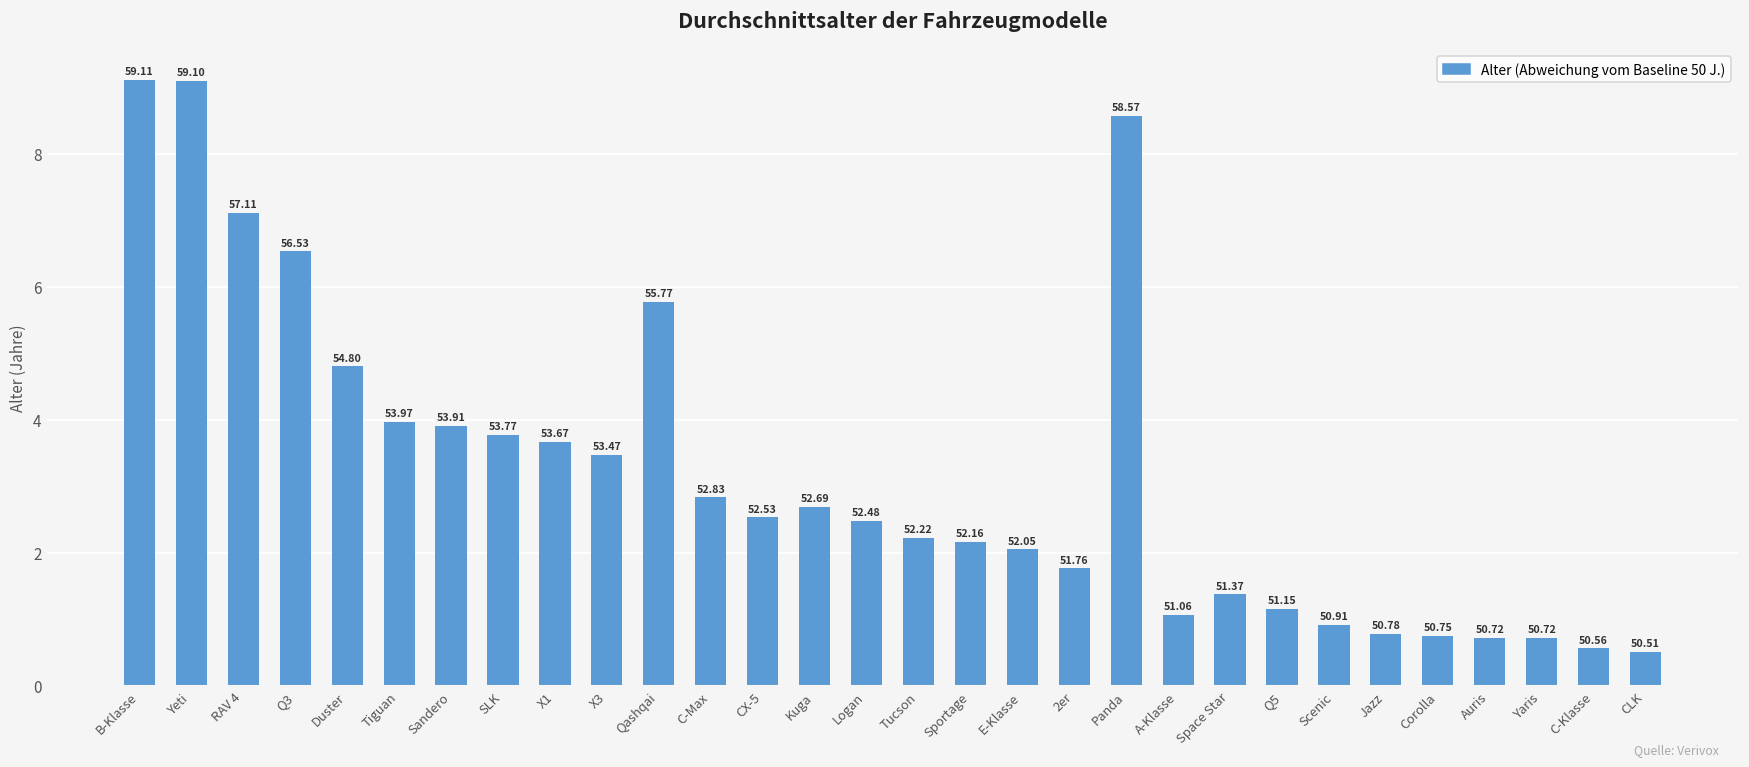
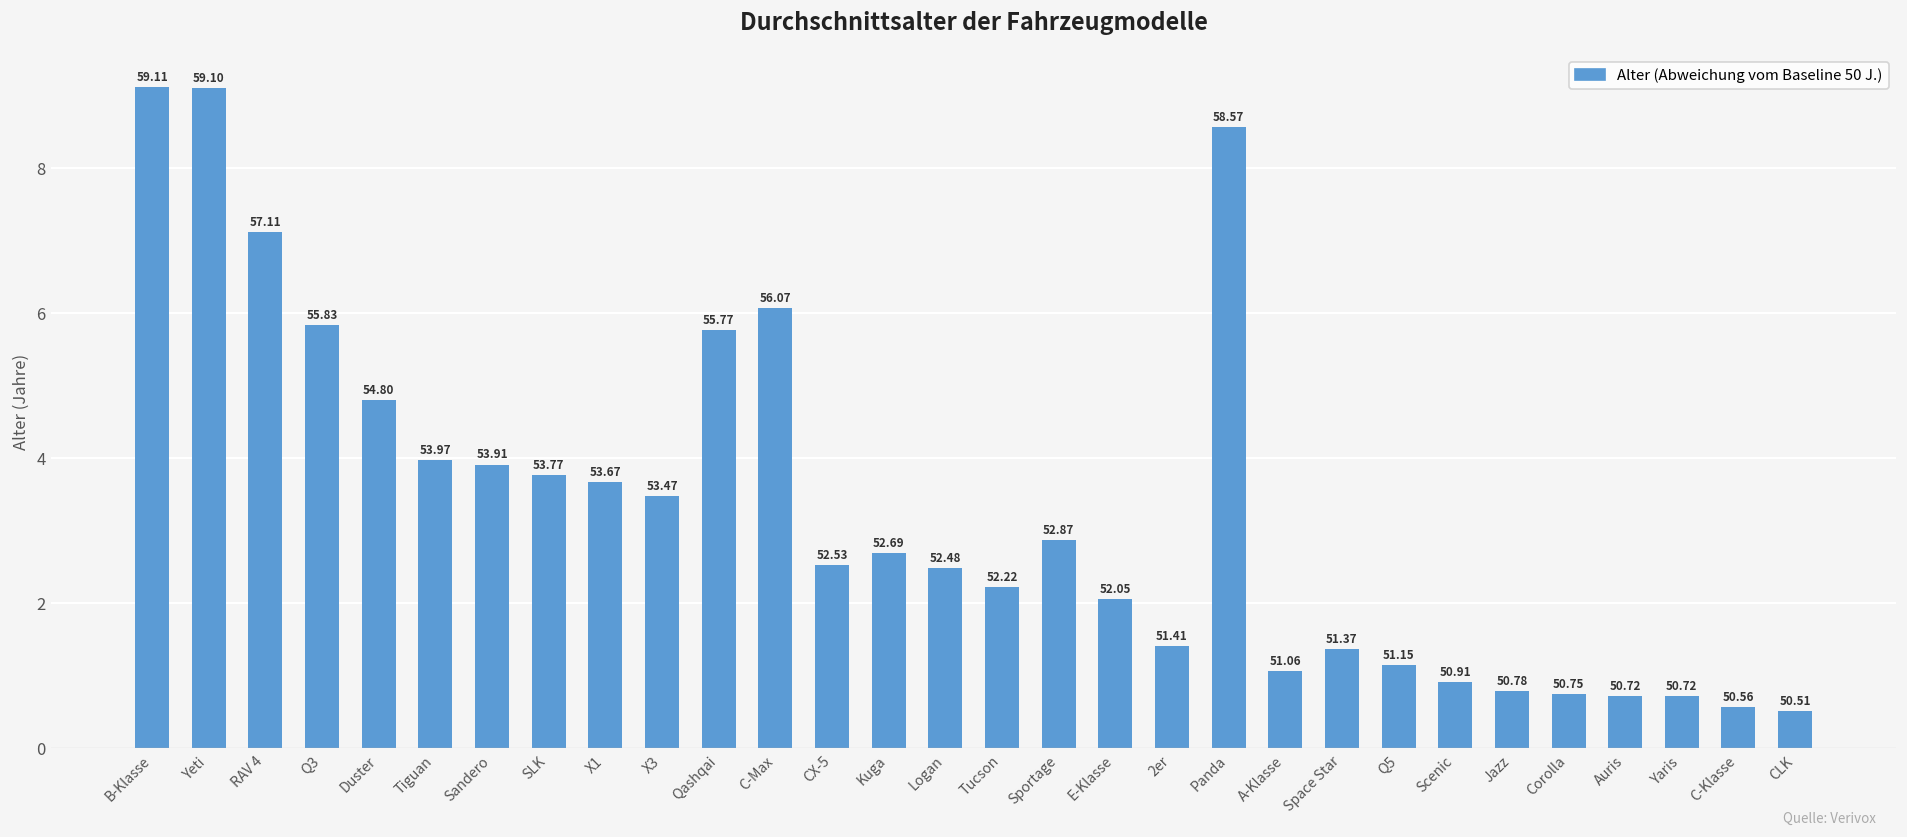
  {
-   "Q3": 56.53,
-   "C-Max": 52.83,
-   "Sportage": 52.16,
-   "2er": 51.76
+   "Q3": 55.83,
+   "C-Max": 56.07,
+   "Sportage": 52.87,
+   "2er": 51.41
  }
